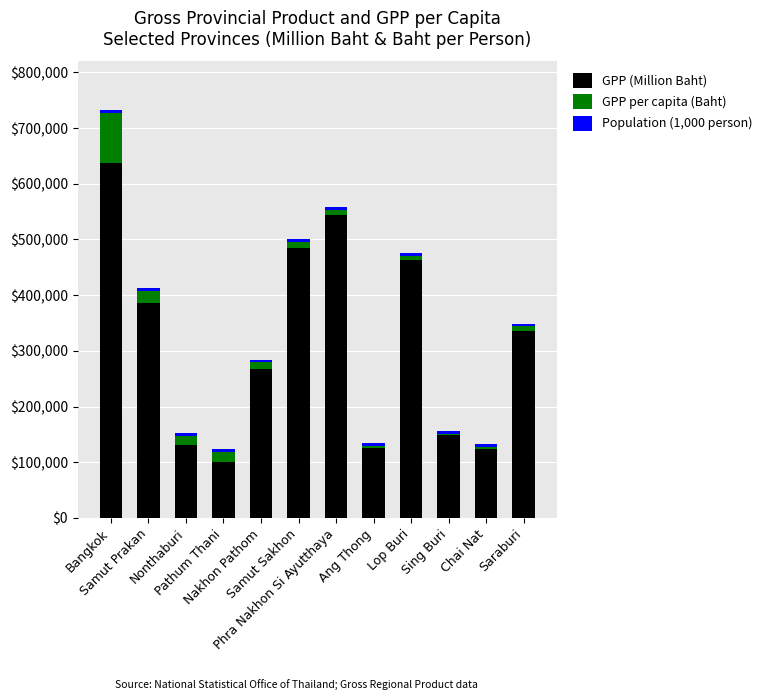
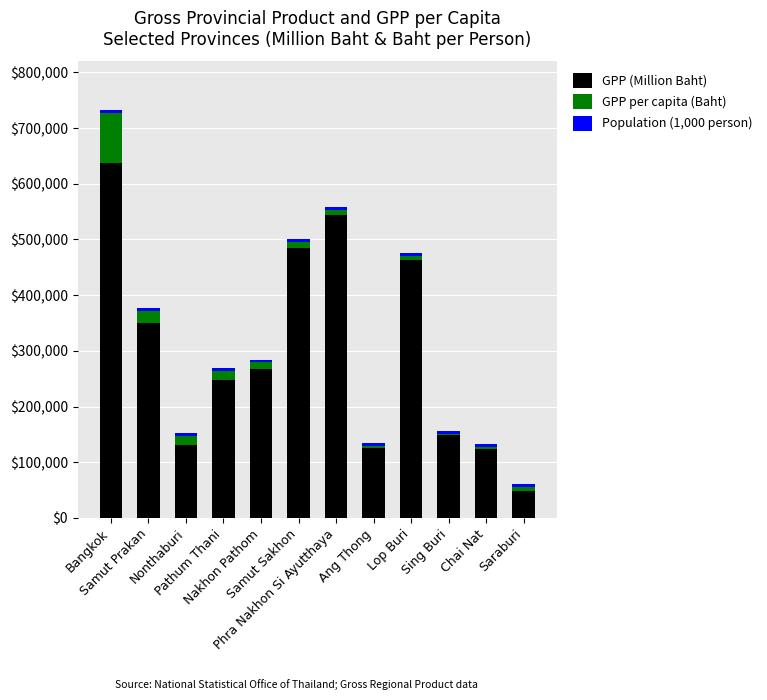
  {
    "GPP (Million Baht)": {
      "Bangkok": "$640,000",
-     "Samut Prakan": "$390,000",
+     "Samut Prakan": "$350,000",
      "Nonthaburi": "$130,000",
-     "Pathum Thani": "$100,000",
+     "Pathum Thani": "$250,000",
      "Nakhon Pathom": "$270,000",
      "Samut Sakhon": "$480,000",
      "Phra Nakhon Si Ayutthaya": "$540,000",
      "Ang Thong": "$130,000",
      "Lop Buri": "$460,000",
      "Sing Buri": "$150,000",
      "Chai Nat": "$120,000",
-     "Saraburi": "$340,000"
+     "Saraburi": "$50,000"
    },
    "GPP per capita (Baht)": {
      "Bangkok": "$90,000",
      "Samut Prakan": "$20,000",
      "Nonthaburi": "$20,000",
      "Pathum Thani": "$20,000",
      "Nakhon Pathom": "$10,000",
      "Samut Sakhon": "$10,000",
      "Phra Nakhon Si Ayutthaya": "$10,000",
      "Lop Buri": "$10,000",
      "Saraburi": "$10,000"
    },
    "Population (1,000 person)": {
      "Bangkok": "$10,000",
      "Samut Prakan": "$10,000",
      "Nonthaburi": "$10,000",
      "Pathum Thani": "$10,000",
      "Nakhon Pathom": "$10,000",
      "Samut Sakhon": "$10,000",
      "Phra Nakhon Si Ayutthaya": "$10,000",
      "Ang Thong": "$10,000",
      "Lop Buri": "$10,000",
      "Sing Buri": "$10,000",
      "Chai Nat": "$10,000",
      "Saraburi": "$10,000"
    }
  }
